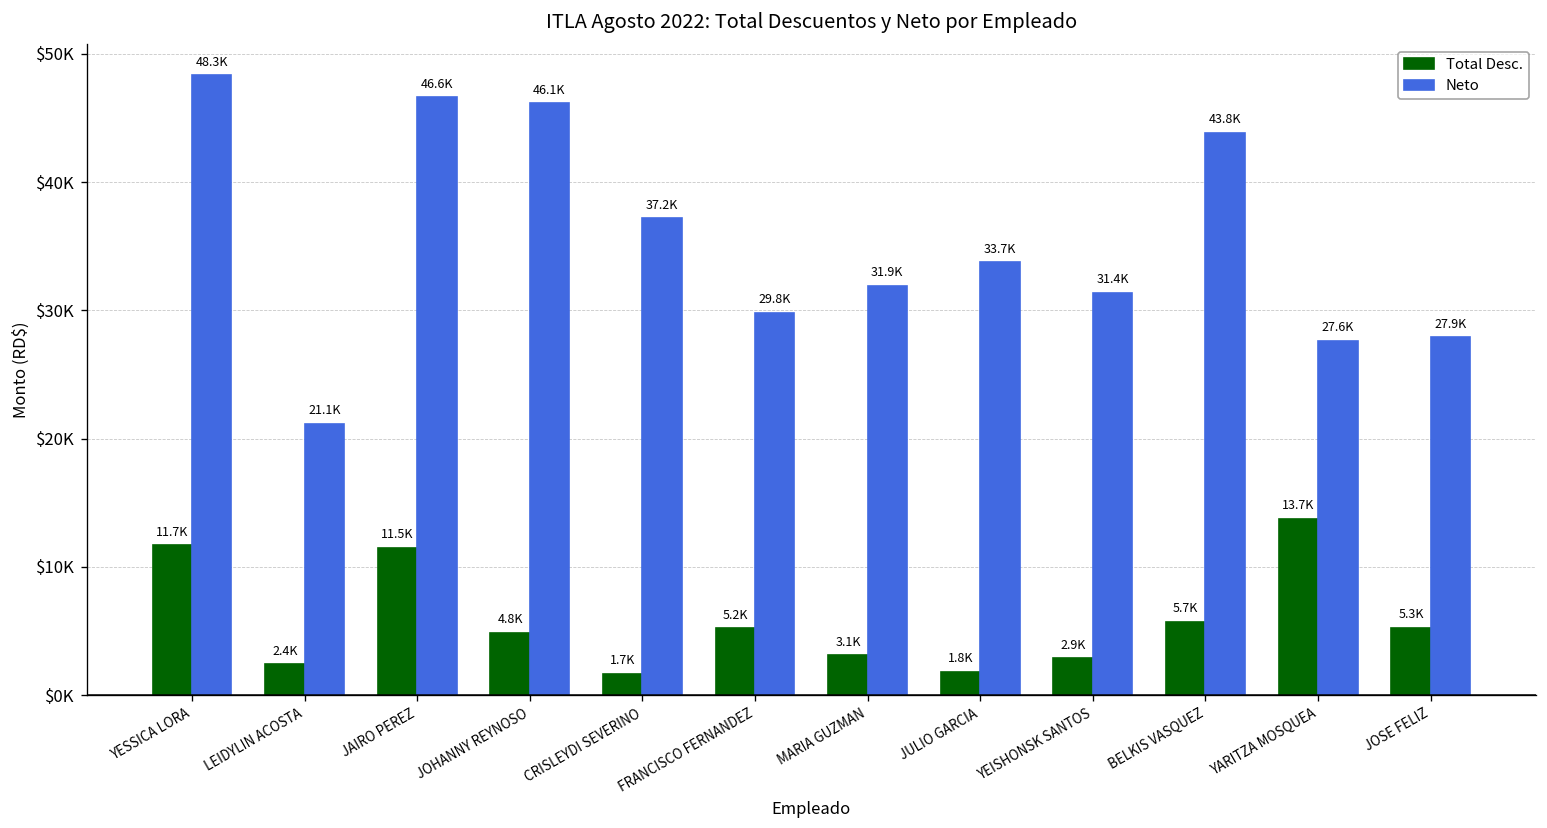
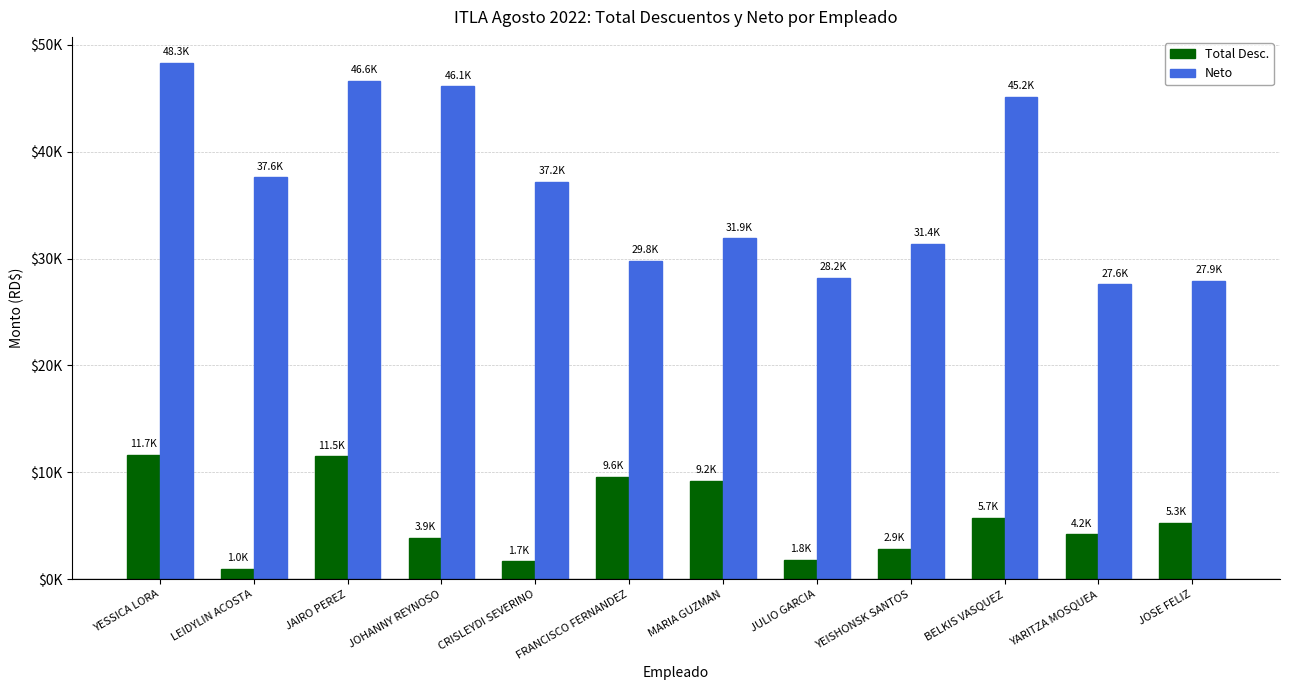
  {
    "Total Desc.": {
      "YESSICA LORA": "11.7K",
-     "LEIDYLIN ACOSTA": "2.4K",
+     "LEIDYLIN ACOSTA": "1.0K",
      "JAIRO PEREZ": "11.5K",
-     "JOHANNY REYNOSO": "4.8K",
+     "JOHANNY REYNOSO": "3.9K",
      "CRISLEYDI SEVERINO": "1.7K",
-     "FRANCISCO FERNANDEZ": "5.2K",
-     "MARIA GUZMAN": "3.1K",
+     "FRANCISCO FERNANDEZ": "9.6K",
+     "MARIA GUZMAN": "9.2K",
      "JULIO GARCIA": "1.8K",
      "YEISHONSK SANTOS": "2.9K",
      "BELKIS VASQUEZ": "5.7K",
-     "YARITZA MOSQUEA": "13.7K",
+     "YARITZA MOSQUEA": "4.2K",
      "JOSE FELIZ": "5.3K"
    },
    "Neto": {
      "YESSICA LORA": "48.3K",
-     "LEIDYLIN ACOSTA": "21.1K",
+     "LEIDYLIN ACOSTA": "37.6K",
      "JAIRO PEREZ": "46.6K",
      "JOHANNY REYNOSO": "46.1K",
      "CRISLEYDI SEVERINO": "37.2K",
      "FRANCISCO FERNANDEZ": "29.8K",
      "MARIA GUZMAN": "31.9K",
-     "JULIO GARCIA": "33.7K",
+     "JULIO GARCIA": "28.2K",
      "YEISHONSK SANTOS": "31.4K",
-     "BELKIS VASQUEZ": "43.8K",
+     "BELKIS VASQUEZ": "45.2K",
      "YARITZA MOSQUEA": "27.6K",
      "JOSE FELIZ": "27.9K"
    }
  }
